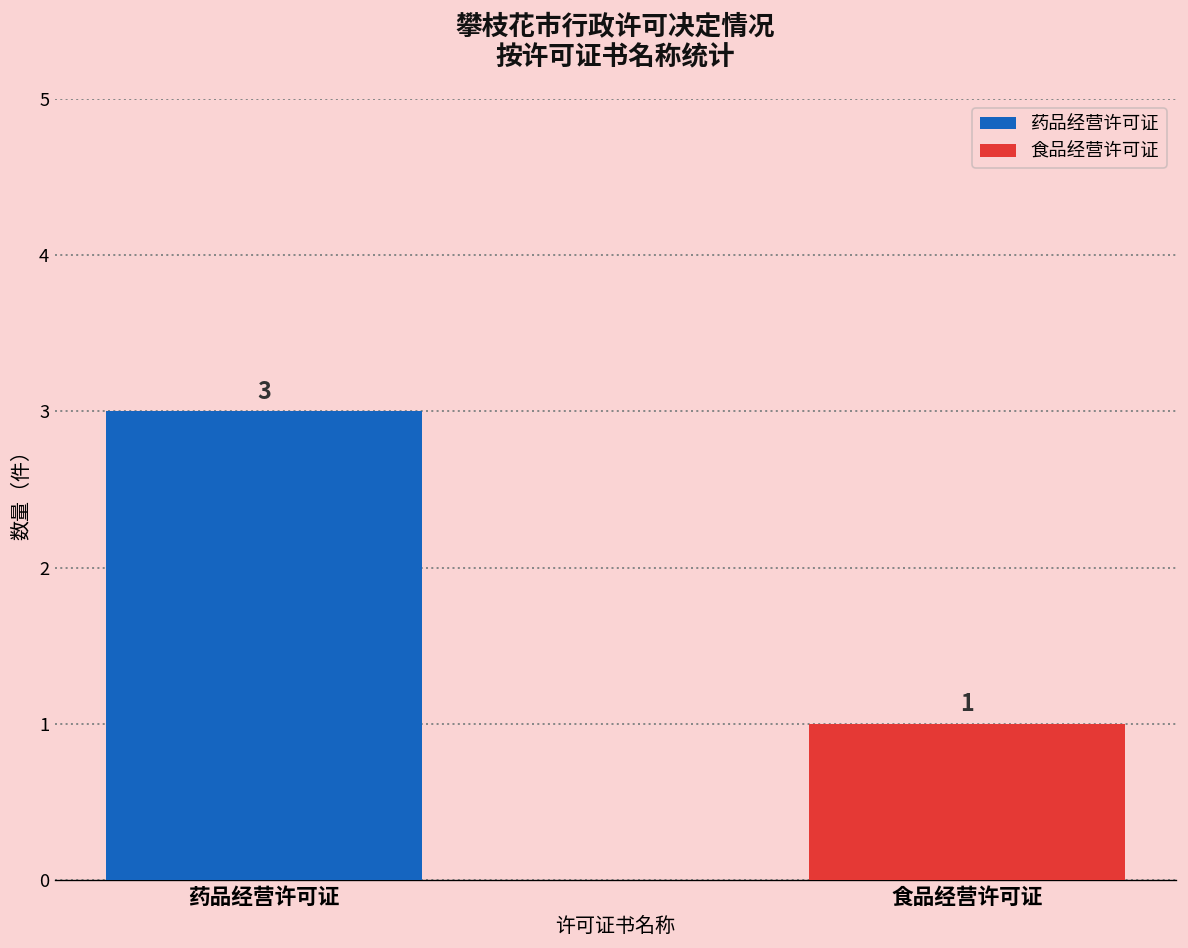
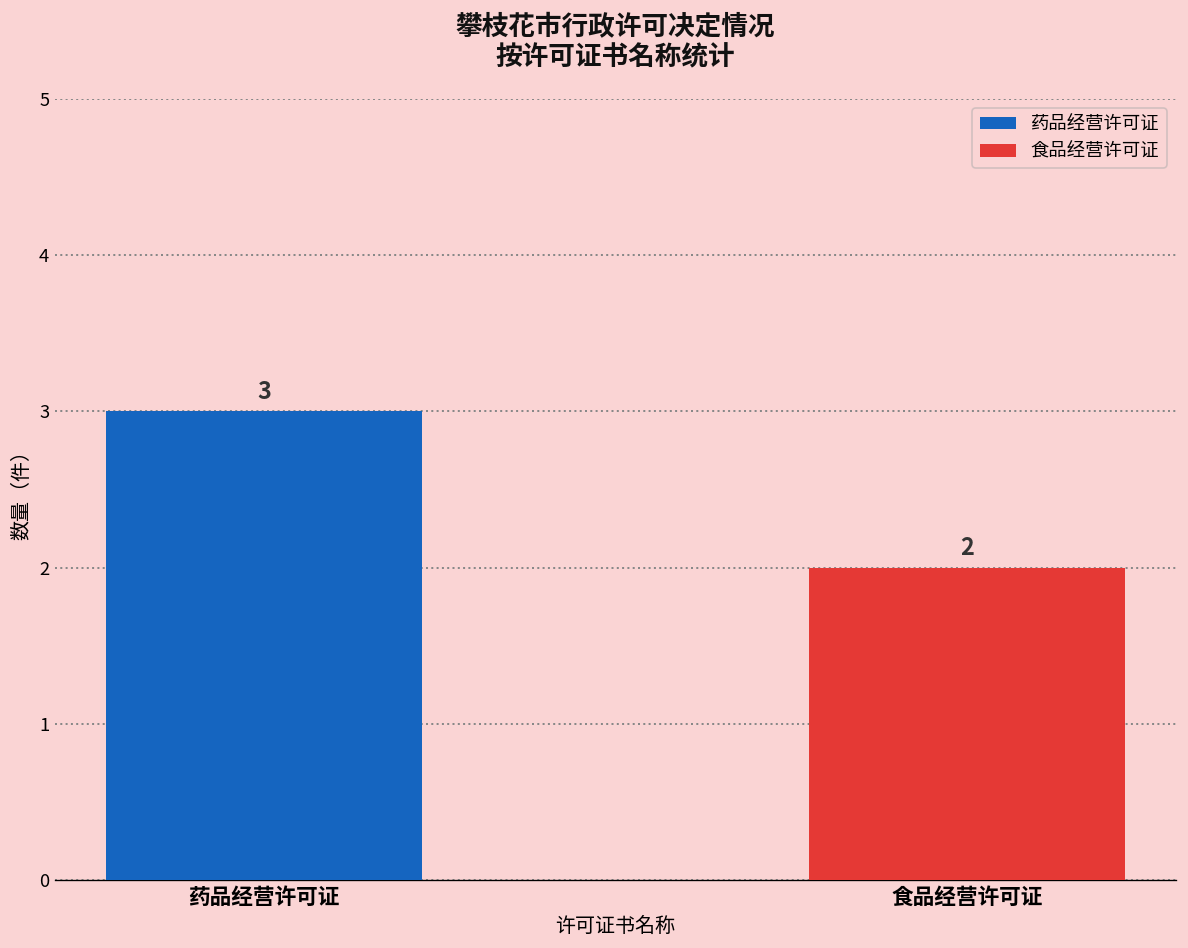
  {
    "药品经营许可证": 3,
-   "食品经营许可证": 1
+   "食品经营许可证": 2
  }
